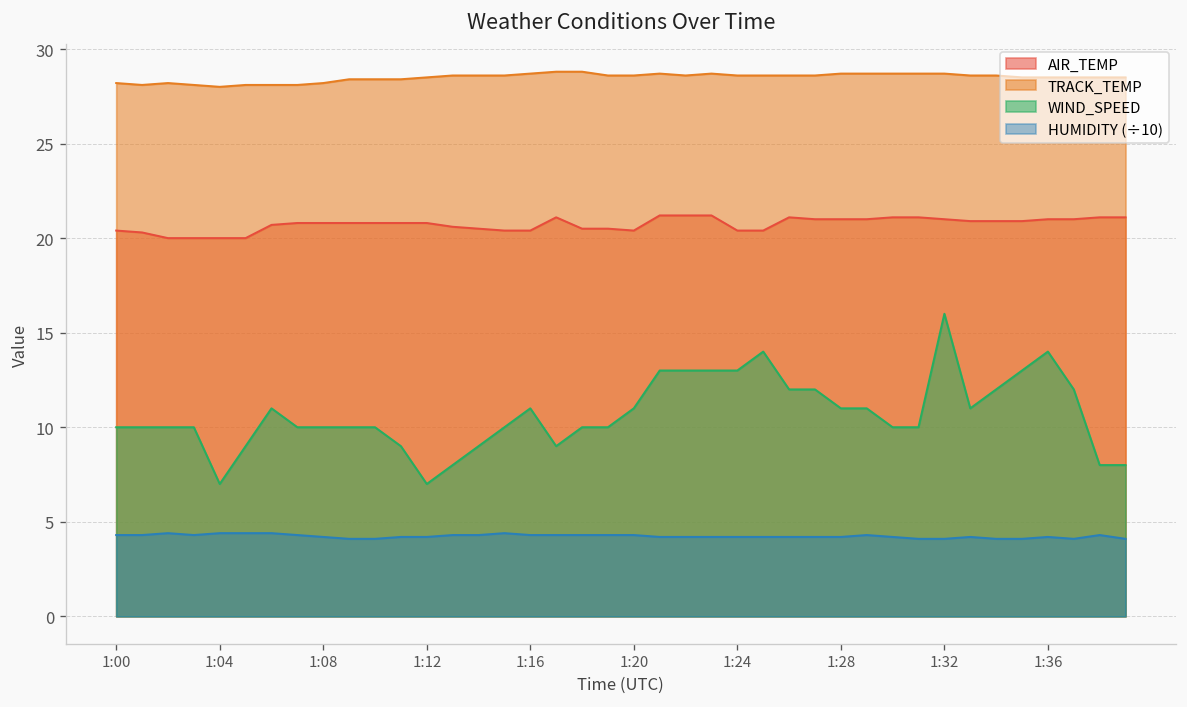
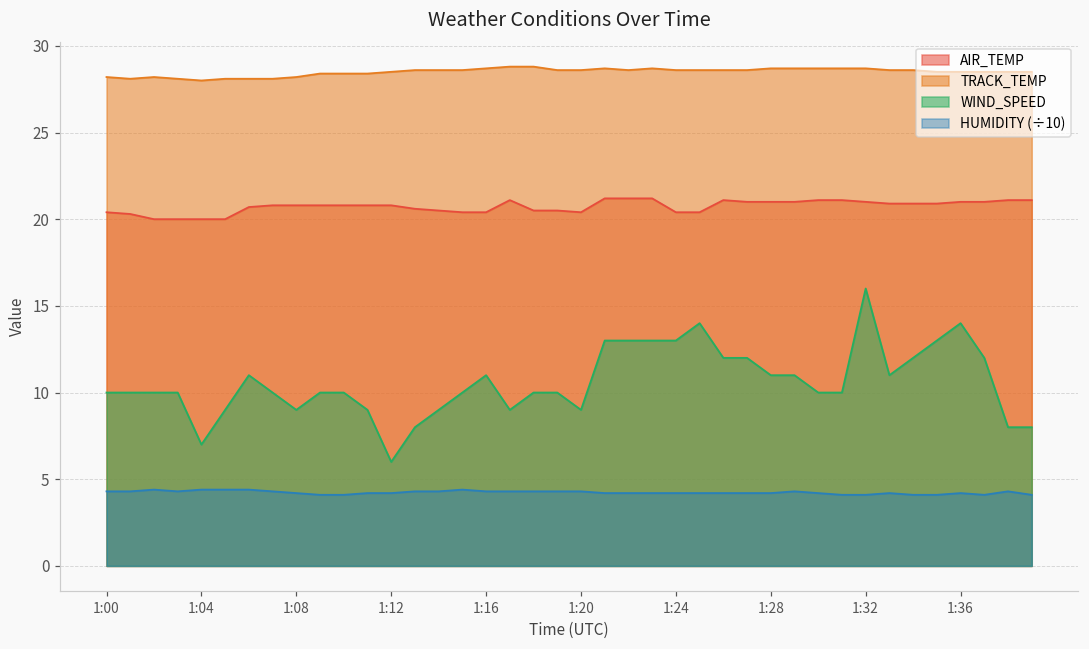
  {
    "WIND_SPEED": {
      "1:00": 10,
      "1:04": 7,
-     "1:08": 10,
-     "1:12": 7,
+     "1:08": 9,
+     "1:12": 6,
      "1:16": 11,
-     "1:20": 11,
+     "1:20": 9,
      "1:24": 13,
      "1:28": 11,
      "1:32": 16,
      "1:36": 14
    },
    "HUMIDITY (÷10)": {
      "1:00": 4.3,
      "1:04": 4.4,
      "1:08": 4.2,
      "1:12": 4.2,
      "1:16": 4.3,
      "1:20": 4.3,
      "1:24": 4.2,
      "1:28": 4.2,
      "1:32": 4,
      "1:36": 4.2
    }
  }
